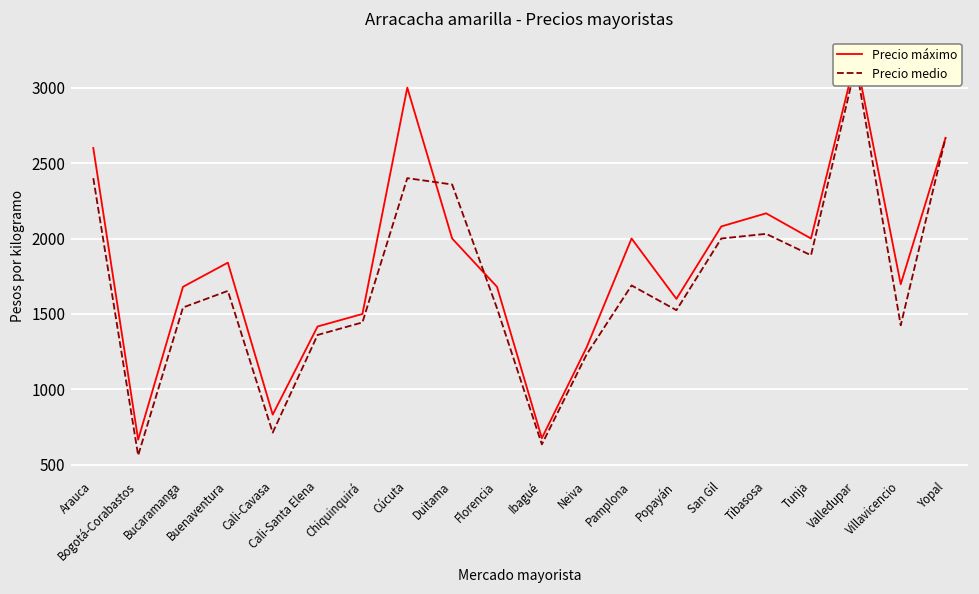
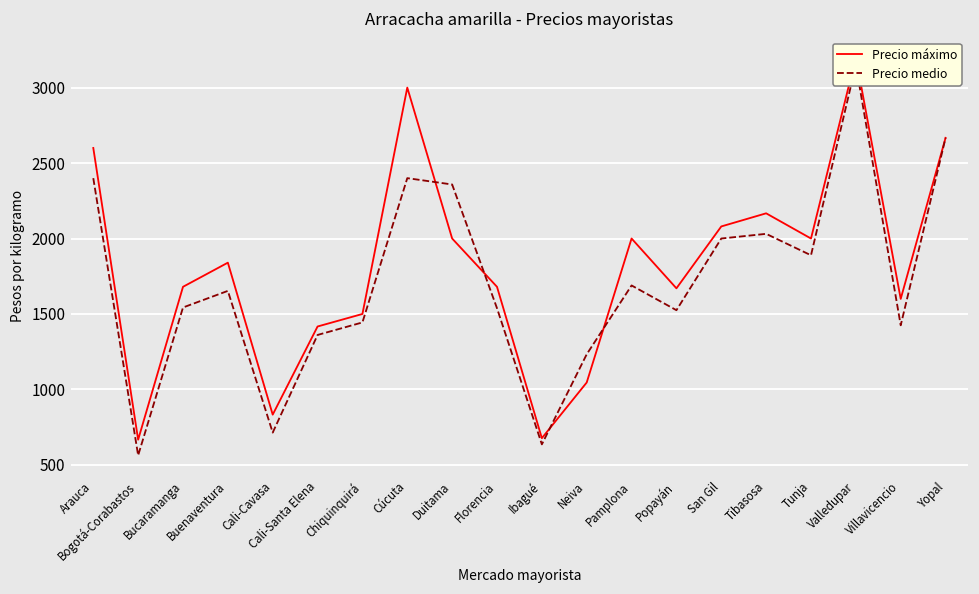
  {
    "Precio máximo": {
      "Arauca": 2600,
      "Bogotá-Corabastos": 670,
      "Bucaramanga": 1680,
      "Buenaventura": 1840,
      "Cali-Cavasa": 830,
      "Cali-Santa Elena": 1420,
      "Chiquinquirá": 1500,
      "Cúcuta": 3000,
      "Duitama": 2000,
      "Florencia": 1680,
      "Ibagué": 680,
-     "Neiva": 1280,
+     "Neiva": 1050,
      "Pamplona": 2000,
-     "Popayán": 1600,
+     "Popayán": 1670,
      "San Gil": 2080,
      "Tibasosa": 2170,
      "Tunja": 2000,
-     "Villavicencio": 1700
+     "Villavicencio": 1600
    },
    "Precio medio": {
      "Arauca": 2400,
      "Bogotá-Corabastos": 560,
      "Bucaramanga": 1540,
      "Buenaventura": 1650,
      "Cali-Cavasa": 710,
      "Cali-Santa Elena": 1360,
      "Chiquinquirá": 1440,
      "Cúcuta": 2400,
      "Duitama": 2360,
      "Florencia": 1540,
      "Ibagué": 640,
      "Neiva": 1230,
      "Pamplona": 1690,
      "Popayán": 1530,
      "San Gil": 2000,
      "Tibasosa": 2030,
      "Tunja": 1890,
      "Villavicencio": 1430
    }
  }
